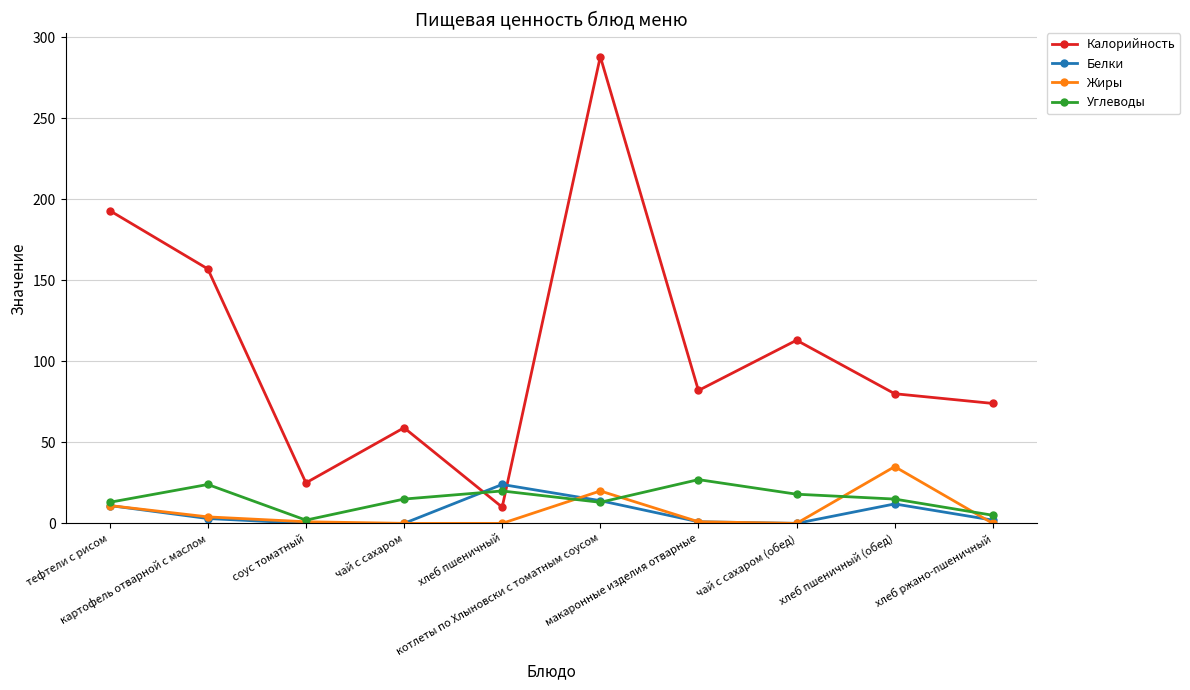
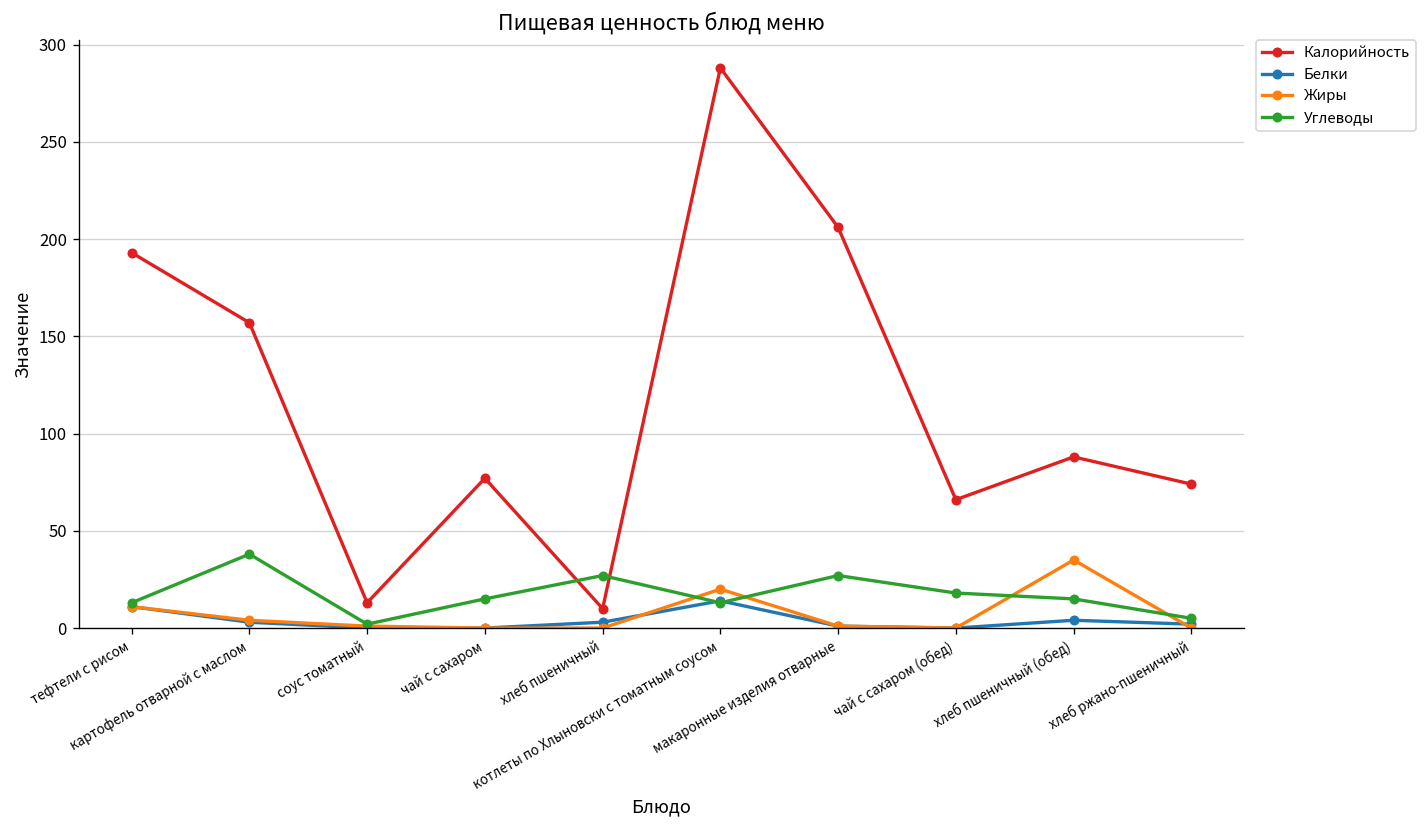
  {
    "Калорийность": {
      "тефтели с рисом": 193,
      "картофель отварной с маслом": 157,
-     "соус томатный": 25,
-     "чай с сахаром": 59,
+     "соус томатный": 13,
+     "чай с сахаром": 77,
      "хлеб пшеничный": 10,
      "котлеты по Хлыновски с томатным соусом": 288,
-     "макаронные изделия отварные": 82,
-     "чай с сахаром (обед)": 113,
-     "хлеб пшеничный (обед)": 80,
+     "макаронные изделия отварные": 206,
+     "чай с сахаром (обед)": 66,
+     "хлеб пшеничный (обед)": 88,
      "хлеб ржано-пшеничный": 74
    },
    "Белки": {
-     "хлеб пшеничный": 24,
-     "хлеб пшеничный (обед)": 12,
+     "хлеб пшеничный": 3,
+     "хлеб пшеничный (обед)": 4,
      "хлеб ржано-пшеничный": 2
    },
    "Жиры": {
      "хлеб пшеничный": 0,
      "котлеты по Хлыновски с томатным соусом": 20,
      "хлеб пшеничный (обед)": 35,
      "хлеб ржано-пшеничный": 0
    },
    "Углеводы": {
      "тефтели с рисом": 13,
-     "картофель отварной с маслом": 24,
+     "картофель отварной с маслом": 38,
      "чай с сахаром": 15,
-     "хлеб пшеничный": 20,
+     "хлеб пшеничный": 27,
      "макаронные изделия отварные": 27,
      "чай с сахаром (обед)": 18,
      "хлеб пшеничный (обед)": 15,
      "хлеб ржано-пшеничный": 5
    }
  }
